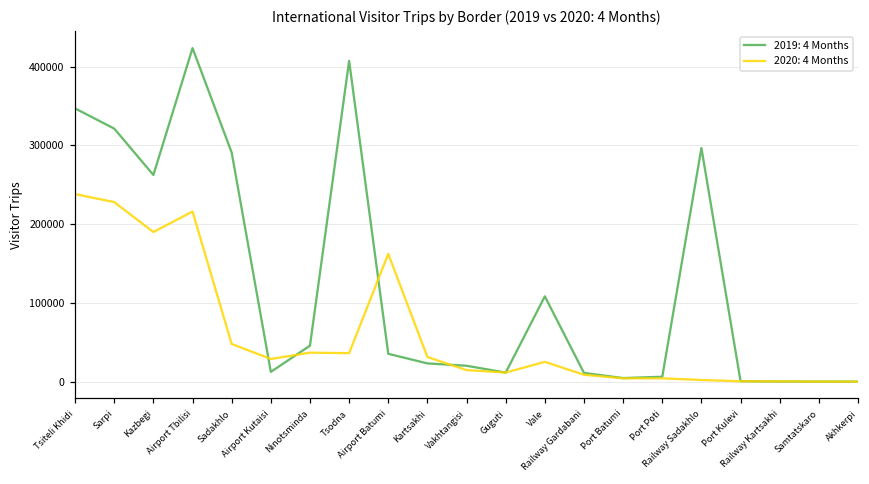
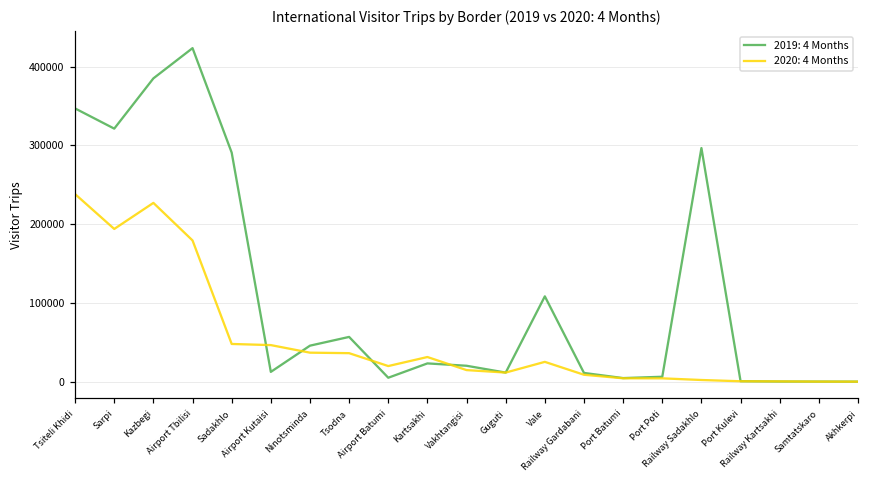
  {
    "2019: 4 Months": {
      "Tsiteli Khidi": 350000,
      "Sarpi": 320000,
-     "Kazbegi": 260000,
+     "Kazbegi": 390000,
      "Airport Tbilisi": 420000,
      "Sadakhlo": 290000,
      "Airport Kutaisi": 10000,
      "Ninotsminda": 50000,
-     "Tsodna": 410000,
-     "Airport Batumi": 40000,
+     "Tsodna": 60000,
+     "Airport Batumi": 0,
      "Kartsakhi": 20000,
      "Vakhtangisi": 20000,
      "Vale": 110000,
      "Railway Sadakhlo": 300000
    },
    "2020: 4 Months": {
      "Tsiteli Khidi": 240000,
-     "Sarpi": 230000,
-     "Kazbegi": 190000,
-     "Airport Tbilisi": 220000,
+     "Sarpi": 190000,
+     "Kazbegi": 230000,
+     "Airport Tbilisi": 180000,
      "Sadakhlo": 50000,
-     "Airport Kutaisi": 30000,
+     "Airport Kutaisi": 50000,
      "Ninotsminda": 40000,
      "Tsodna": 40000,
-     "Airport Batumi": 160000,
+     "Airport Batumi": 20000,
      "Kartsakhi": 30000,
      "Vakhtangisi": 10000,
      "Vale": 30000,
      "Railway Sadakhlo": 0
    }
  }
